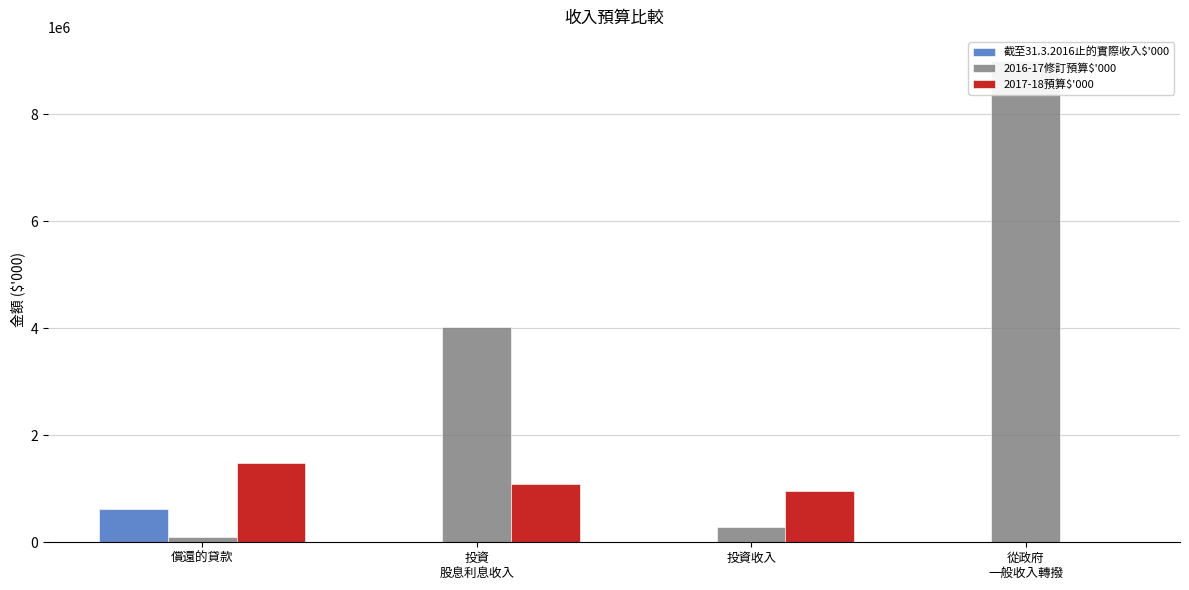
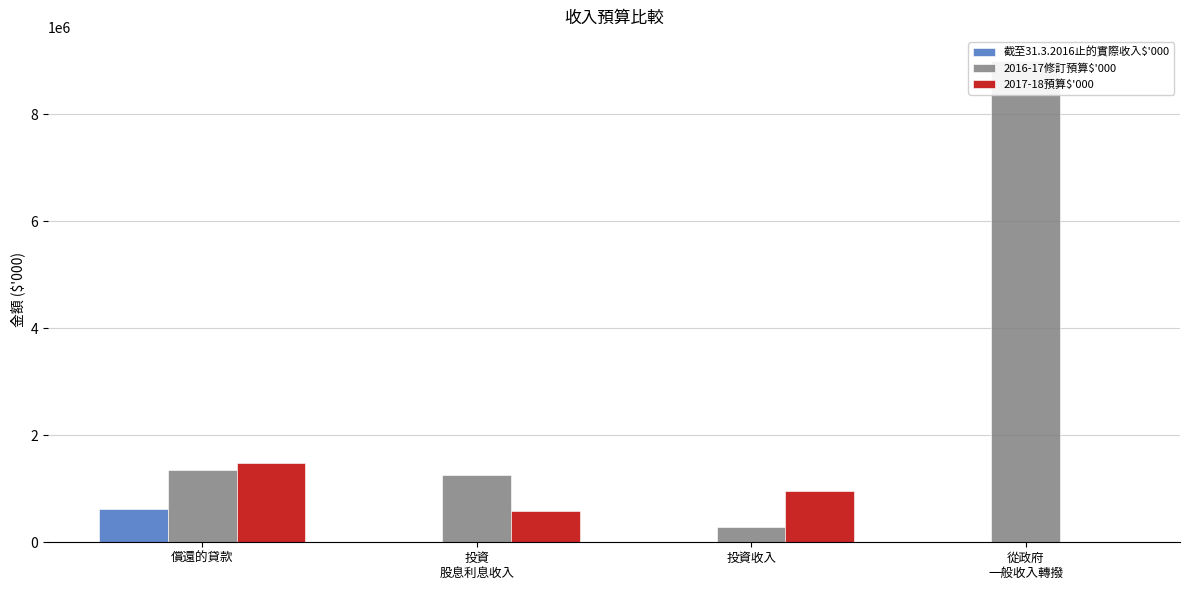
  {
    "截至31.3.2016止的實際收入$'000": {
      "償還的貸款": 600000,
      "投資 股息利息收入": 0,
      "投資收入": 0,
      "從政府 一般收入轉撥": 0
    },
    "2016-17修訂預算$'000": {
-     "償還的貸款": 100000,
-     "投資 股息利息收入": 4000000,
+     "償還的貸款": 1400000,
+     "投資 股息利息收入": 1300000,
      "投資收入": 300000
    },
    "2017-18預算$'000": {
      "償還的貸款": 1500000,
-     "投資 股息利息收入": 1100000,
+     "投資 股息利息收入": 600000,
      "投資收入": 1000000,
      "從政府 一般收入轉撥": 0
    }
  }
